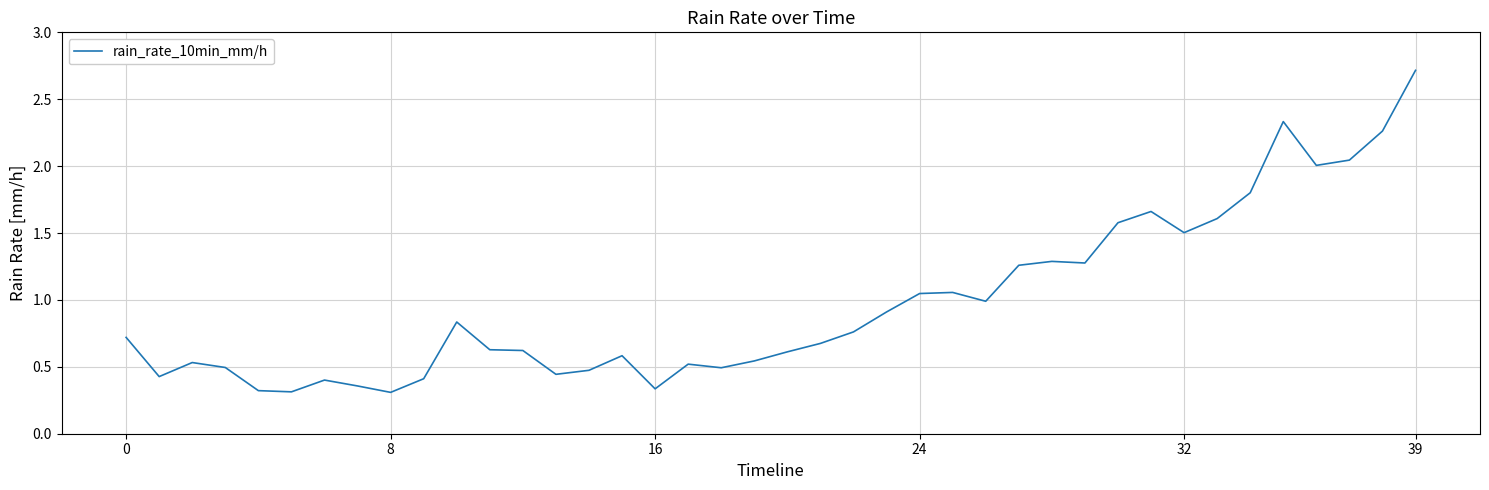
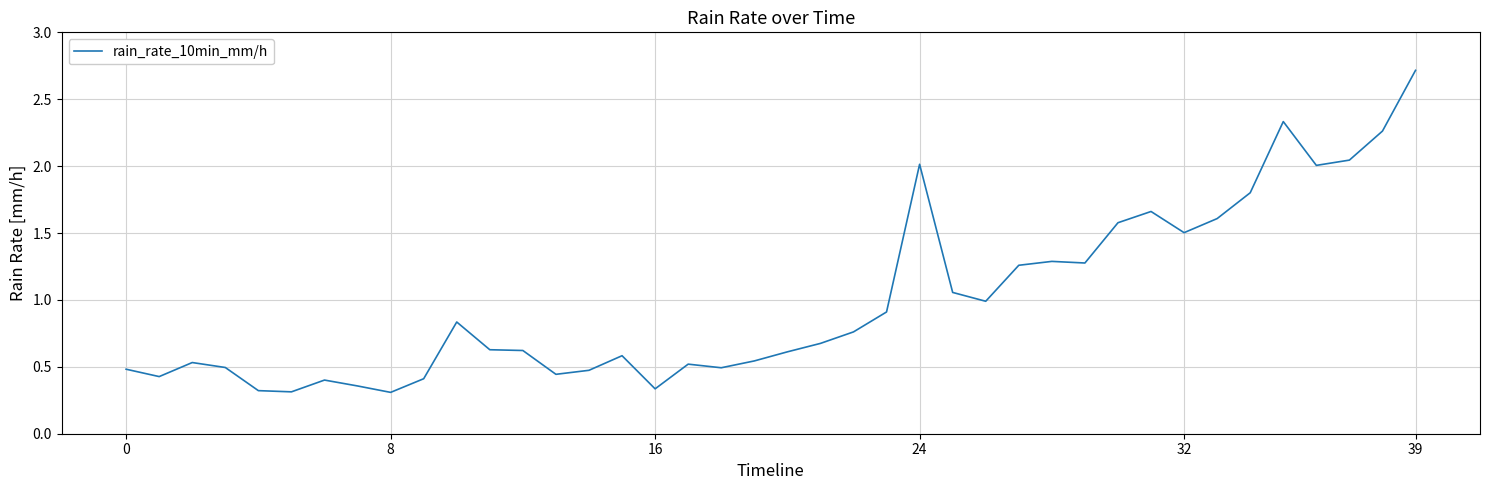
  {
-   "0": 0.72,
+   "0": 0.48,
    "8": 0.31,
    "16": 0.34,
-   "24": 1.05,
+   "24": 2.01,
    "32": 1.50,
    "39": 2.72
  }
